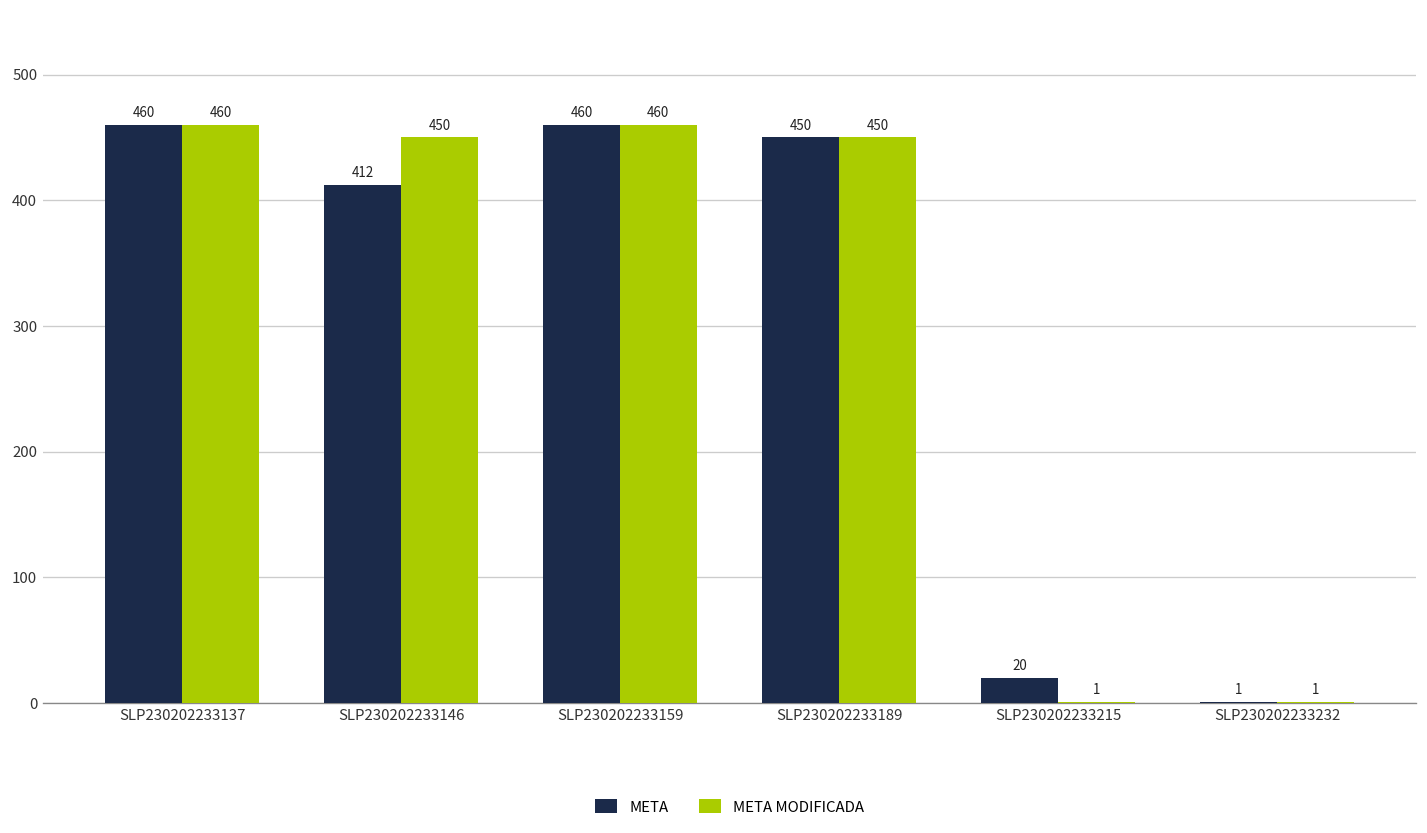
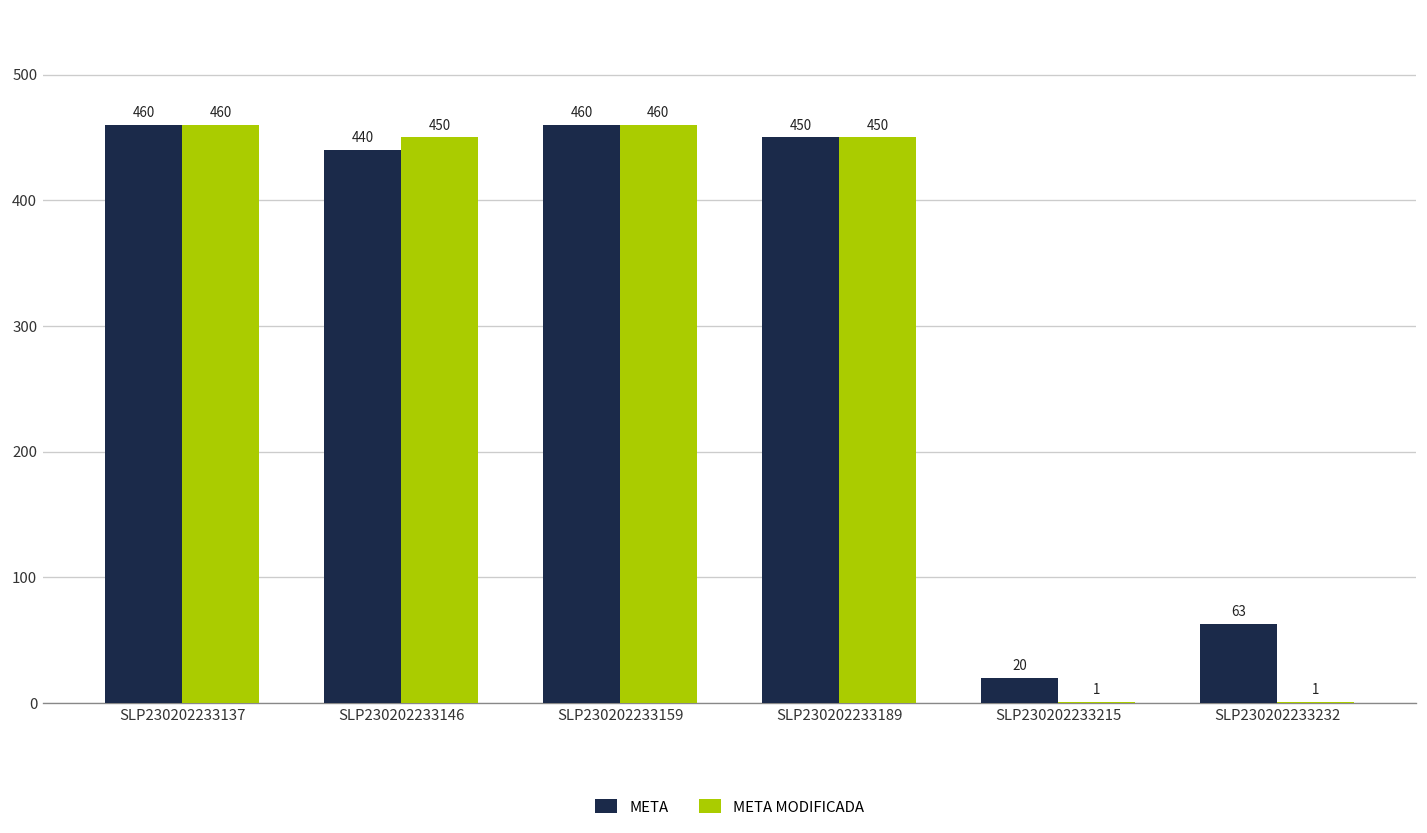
  {
    "META": {
      "SLP230202233137": 460,
-     "SLP230202233146": 412,
+     "SLP230202233146": 440,
      "SLP230202233159": 460,
      "SLP230202233189": 450,
      "SLP230202233215": 20,
-     "SLP230202233232": 1
+     "SLP230202233232": 63
    },
    "META MODIFICADA": {
      "SLP230202233137": 460,
      "SLP230202233146": 450,
      "SLP230202233159": 460,
      "SLP230202233189": 450,
      "SLP230202233215": 1,
      "SLP230202233232": 1
    }
  }
